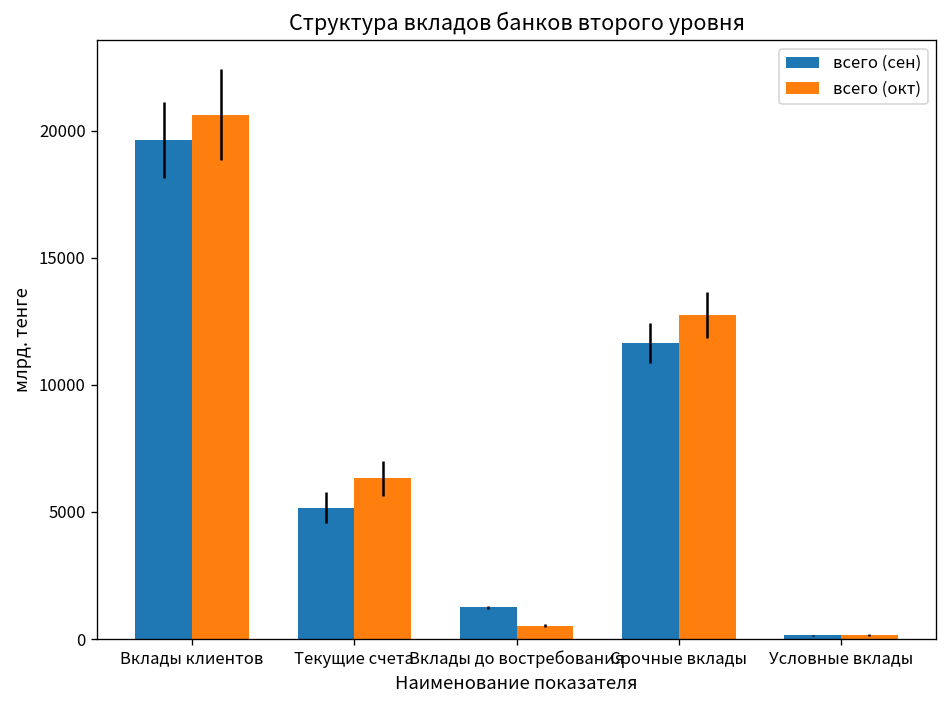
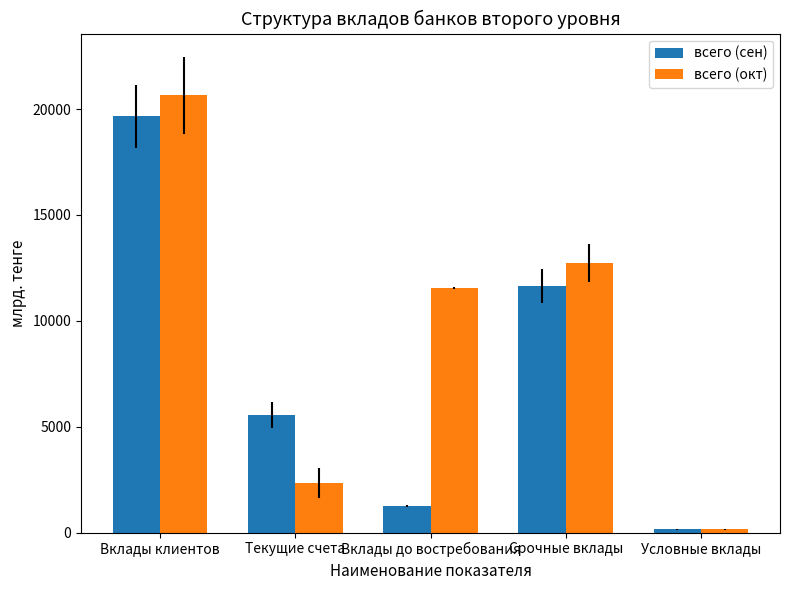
  {
    "всего (сен)": {
      "Вклады клиентов": 19600,
-     "Текущие счета": 5200,
+     "Текущие счета": 5600,
      "Вклады до востребования": 1300,
      "Срочные вклады": 11700,
      "Условные вклады": 100
    },
    "всего (окт)": {
      "Вклады клиентов": 20600,
-     "Текущие счета": 6300,
-     "Вклады до востребования": 500,
+     "Текущие счета": 2300,
+     "Вклады до востребования": 11500,
      "Срочные вклады": 12700,
      "Условные вклады": 200
    }
  }
